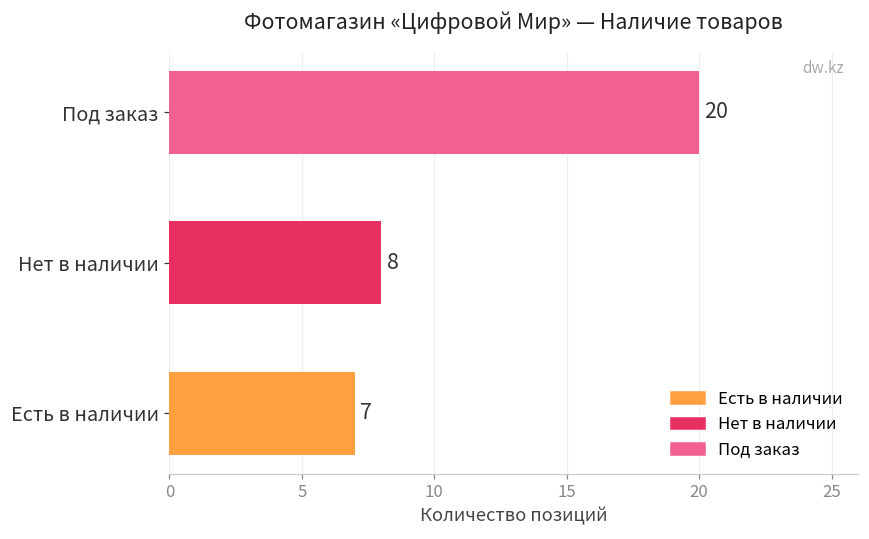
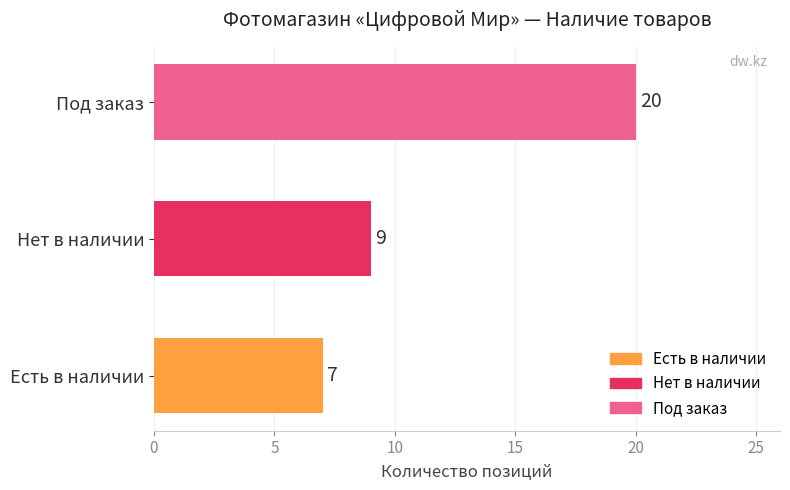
  {
    "Под заказ": 20,
-   "Нет в наличии": 8,
+   "Нет в наличии": 9,
    "Есть в наличии": 7
  }
